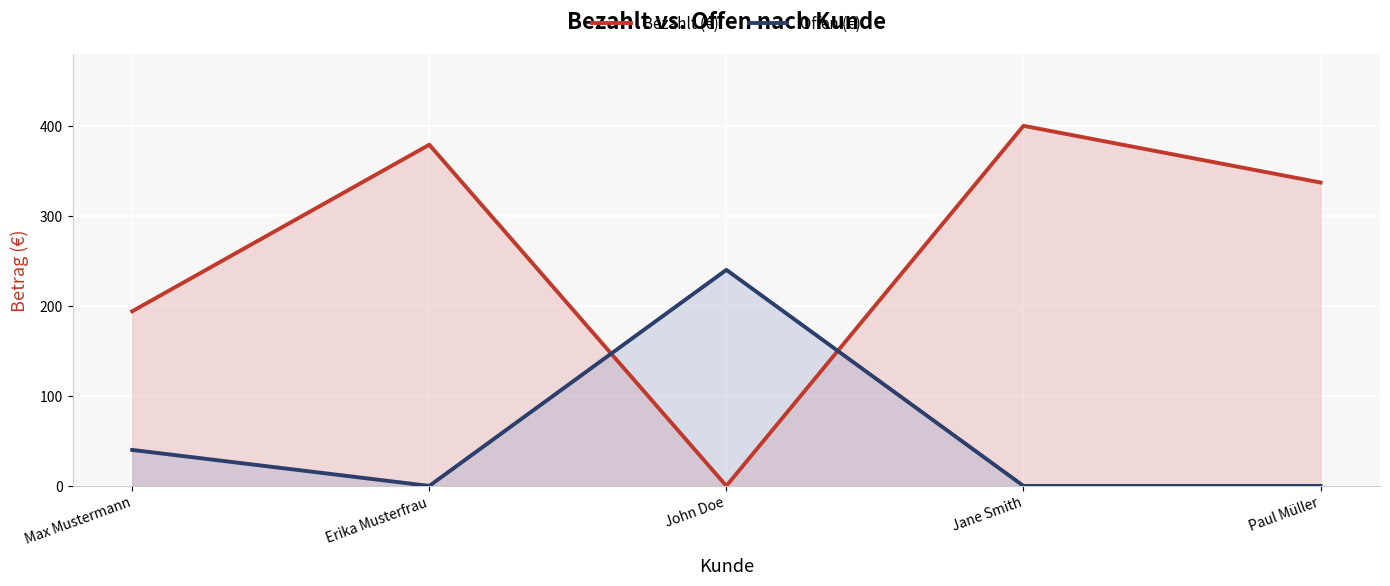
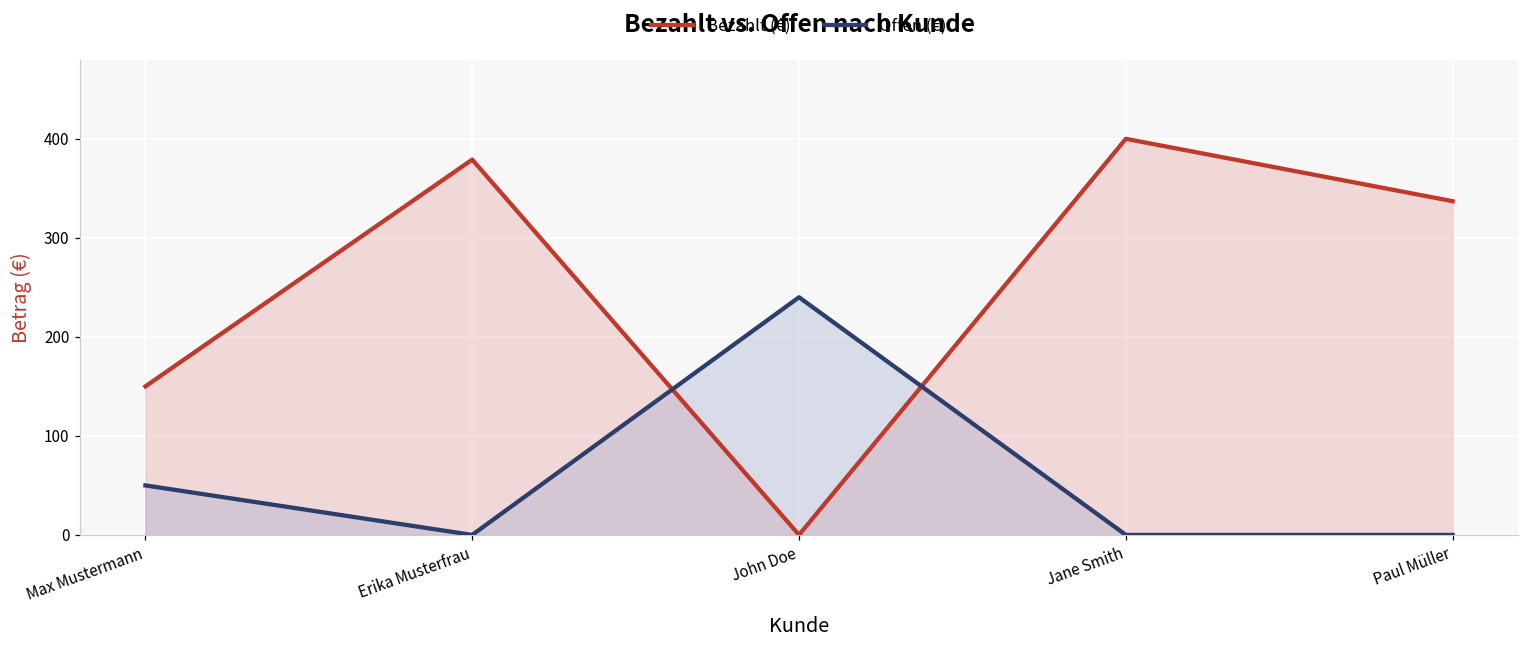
  {
    "Bezahlt (€)": {
-     "Max Mustermann": 190,
+     "Max Mustermann": 150,
      "Erika Musterfrau": 380,
      "John Doe": 0,
      "Jane Smith": 400,
      "Paul Müller": 340
    },
    "Offen (€)": {
-     "Max Mustermann": 40,
+     "Max Mustermann": 50,
      "Erika Musterfrau": 0,
      "John Doe": 240,
      "Jane Smith": 0,
      "Paul Müller": 0
    }
  }
